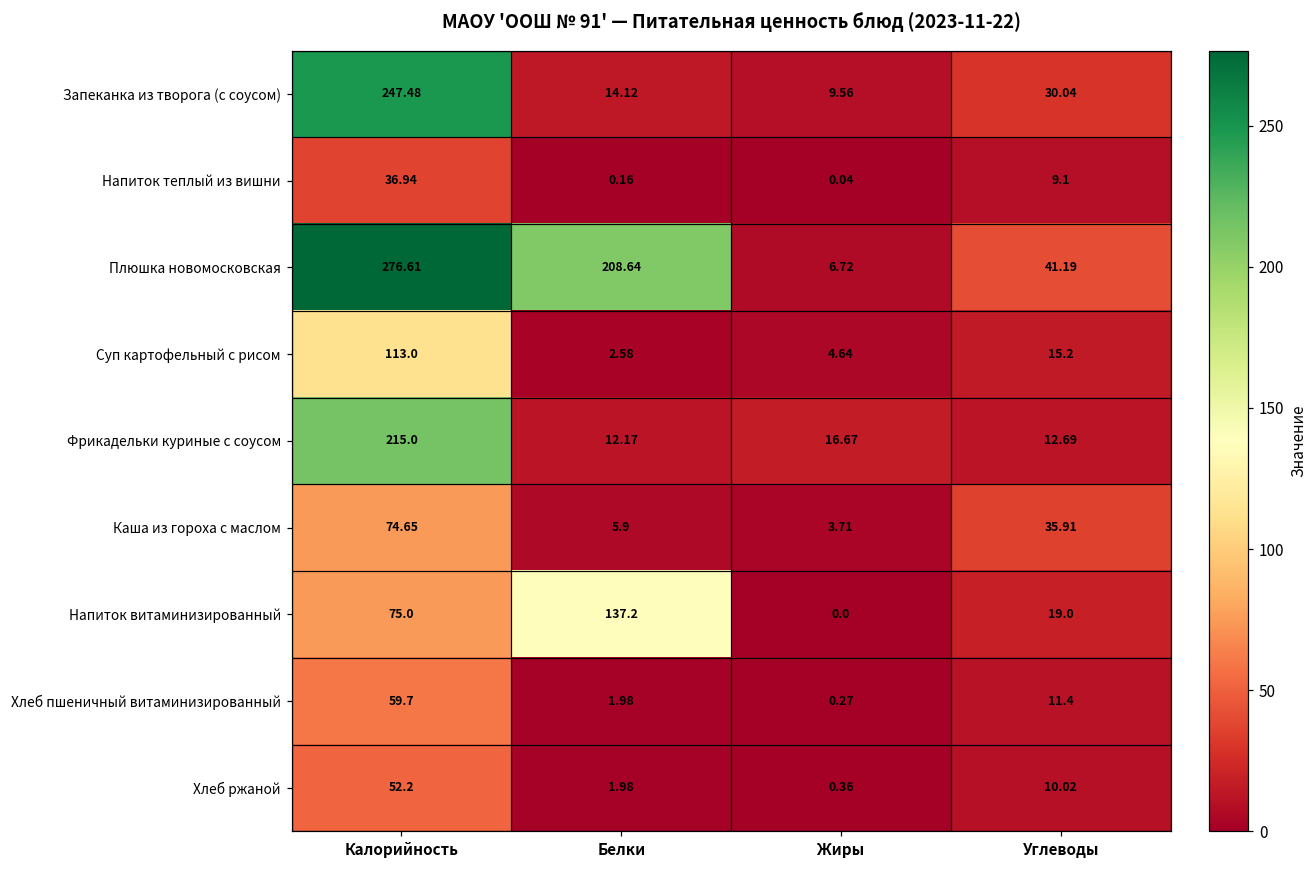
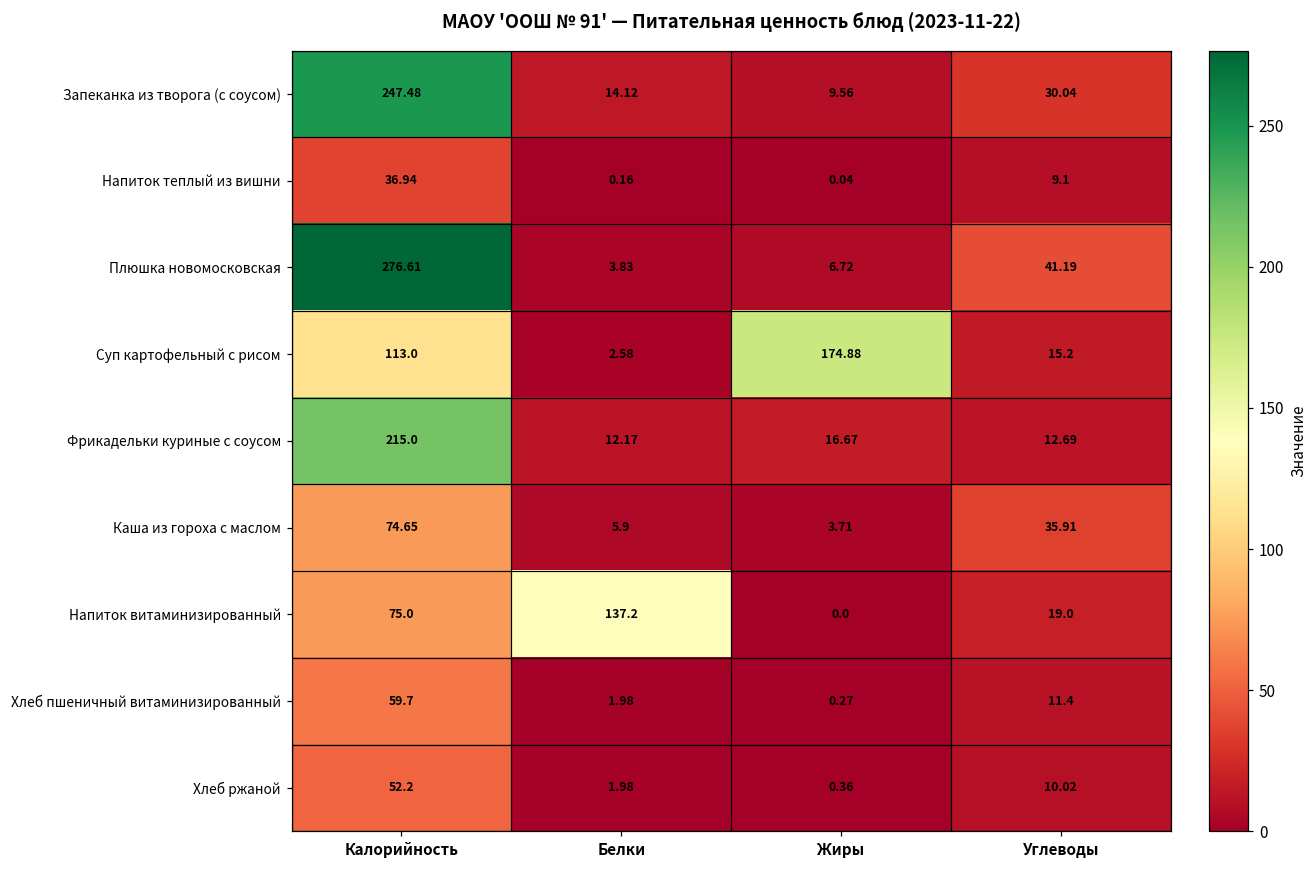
  {
    "Запеканка из творога (с соусом)": {
      "Калорийность": 247.48,
      "Белки": 14.12,
      "Жиры": 9.56,
      "Углеводы": 30.04
    },
    "Напиток теплый из вишни": {
      "Калорийность": 36.94,
      "Белки": 0.16,
      "Жиры": 0.04,
      "Углеводы": 9.1
    },
    "Плюшка новомосковская": {
      "Калорийность": 276.61,
-     "Белки": 208.64,
+     "Белки": 3.83,
      "Жиры": 6.72,
      "Углеводы": 41.19
    },
    "Суп картофельный с рисом": {
      "Калорийность": 113.0,
      "Белки": 2.58,
-     "Жиры": 4.64,
+     "Жиры": 174.88,
      "Углеводы": 15.2
    },
    "Фрикадельки куриные с соусом": {
      "Калорийность": 215.0,
      "Белки": 12.17,
      "Жиры": 16.67,
      "Углеводы": 12.69
    },
    "Каша из гороха с маслом": {
      "Калорийность": 74.65,
      "Белки": 5.9,
      "Жиры": 3.71,
      "Углеводы": 35.91
    },
    "Напиток витаминизированный": {
      "Калорийность": 75.0,
      "Белки": 137.2,
      "Жиры": 0.0,
      "Углеводы": 19.0
    },
    "Хлеб пшеничный витаминизированный": {
      "Калорийность": 59.7,
      "Белки": 1.98,
      "Жиры": 0.27,
      "Углеводы": 11.4
    },
    "Хлеб ржаной": {
      "Калорийность": 52.2,
      "Белки": 1.98,
      "Жиры": 0.36,
      "Углеводы": 10.02
    }
  }
